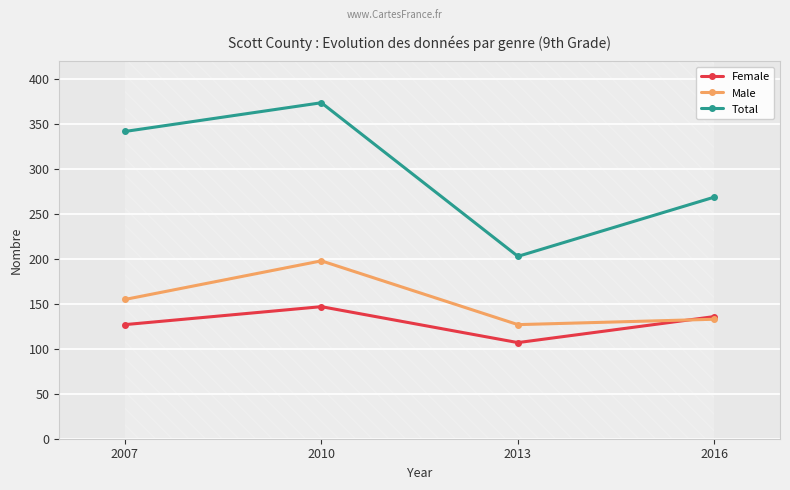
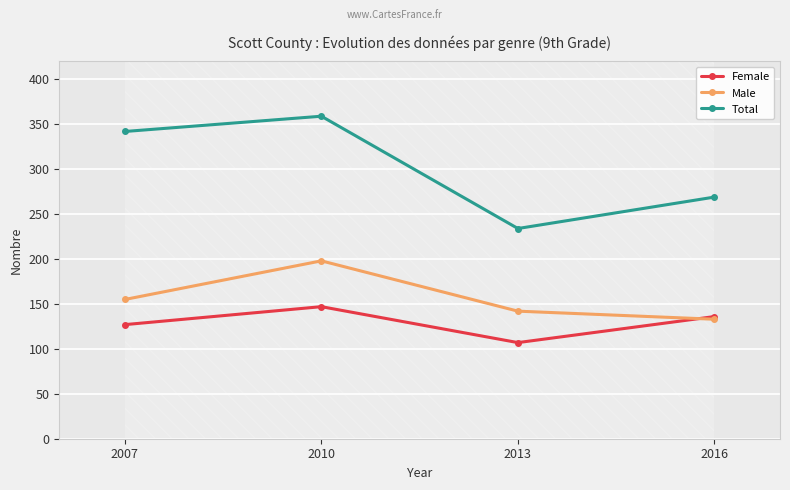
  {
    "Female": {
      "2007": 130,
      "2010": 150,
      "2013": 110,
      "2016": 140
    },
    "Male": {
      "2007": 160,
      "2010": 200,
-     "2013": 130,
+     "2013": 140,
      "2016": 130
    },
    "Total": {
      "2007": 340,
-     "2010": 370,
-     "2013": 200,
+     "2010": 360,
+     "2013": 230,
      "2016": 270
    }
  }
